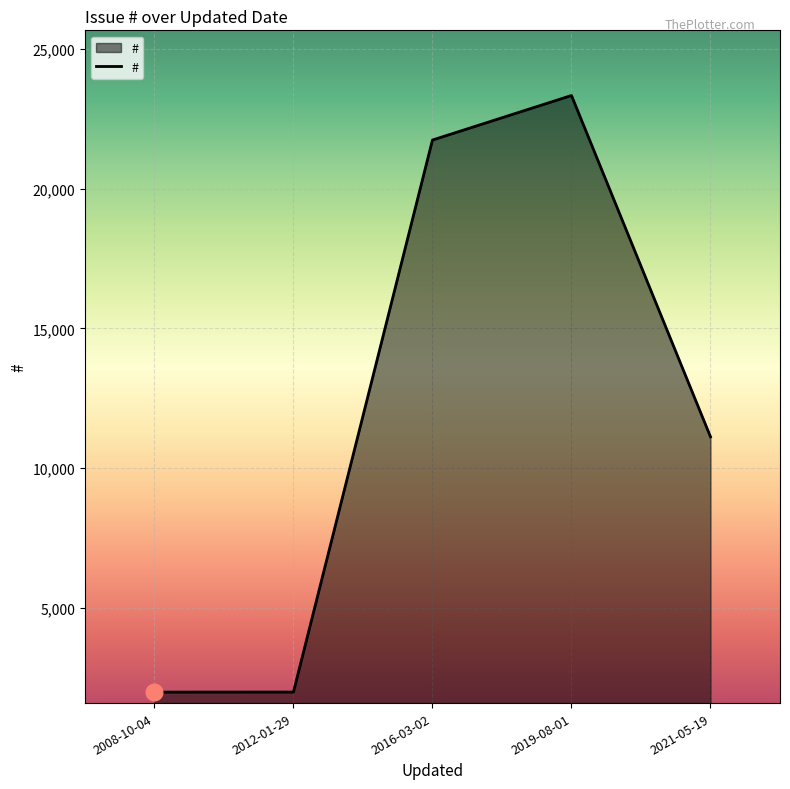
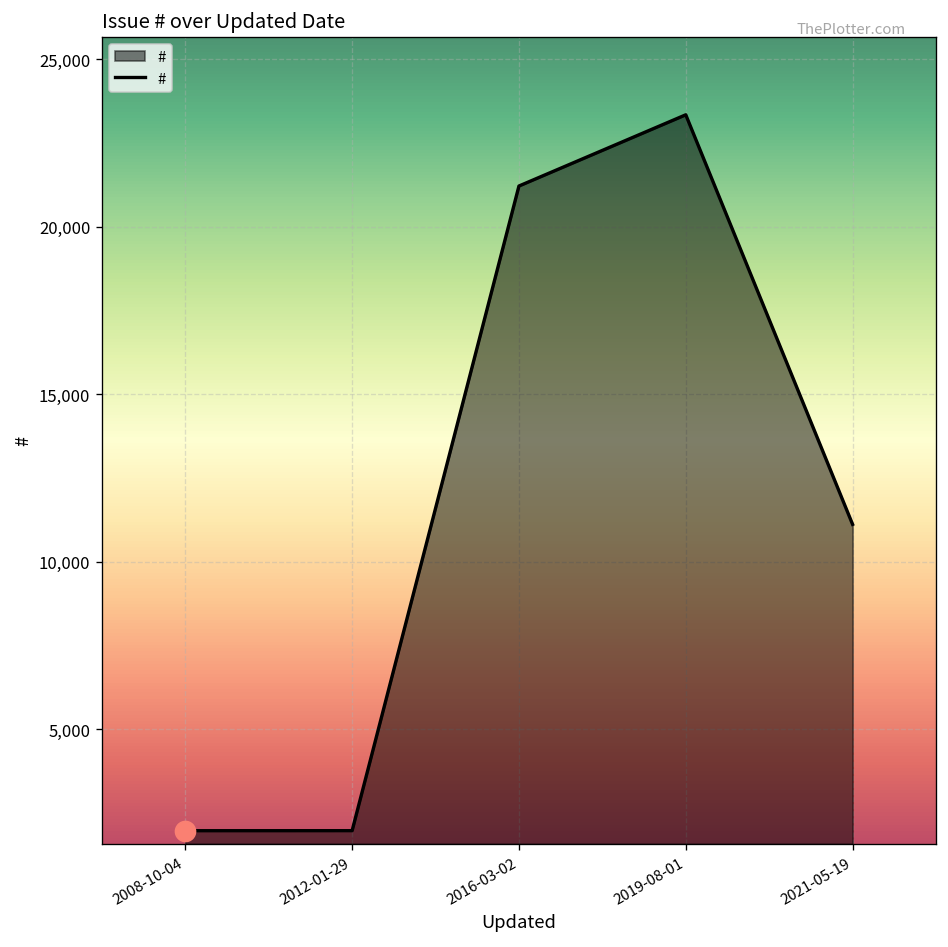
  {
    "#": {
      "2012-01-29": "2,000",
-     "2016-03-02": "21,700",
+     "2016-03-02": "21,200",
      "2019-08-01": "23,300",
      "2021-05-19": "11,100"
    }
  }
